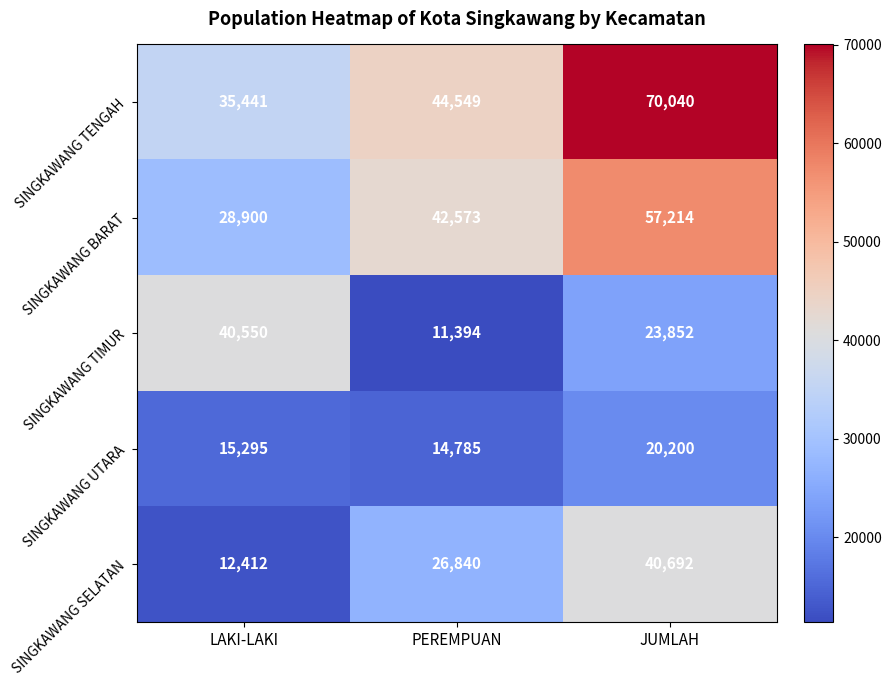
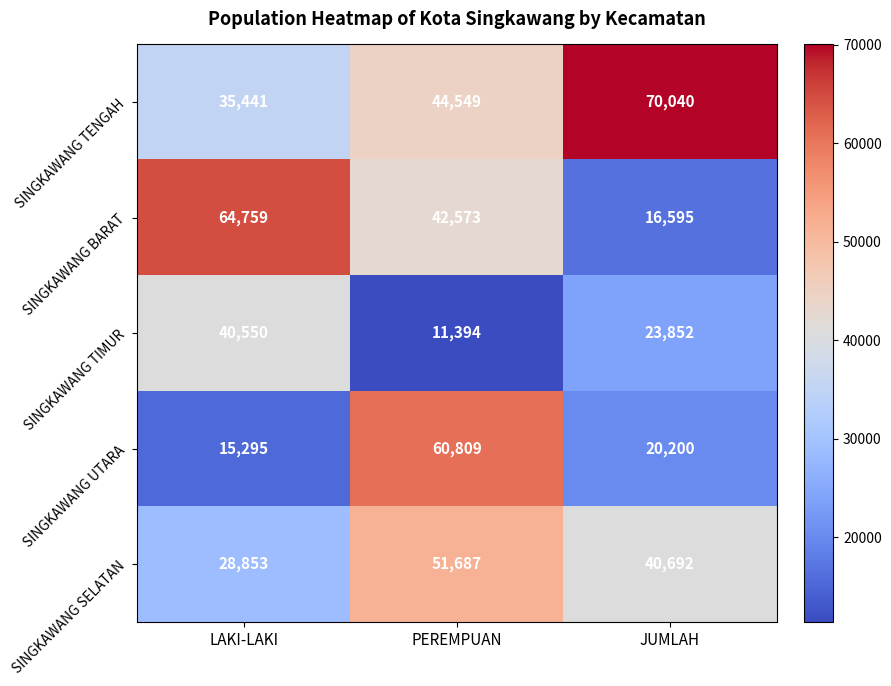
  {
    "SINGKAWANG TENGAH": {
      "LAKI-LAKI": "35,441",
      "PEREMPUAN": "44,549",
      "JUMLAH": "70,040"
    },
    "SINGKAWANG BARAT": {
-     "LAKI-LAKI": "28,900",
-     "JUMLAH": "57,214"
+     "LAKI-LAKI": "64,759",
+     "JUMLAH": "16,595"
    },
    "SINGKAWANG TIMUR": {
      "PEREMPUAN": "11,394",
      "JUMLAH": "23,852"
    },
    "SINGKAWANG UTARA": {
      "LAKI-LAKI": "15,295",
-     "PEREMPUAN": "14,785",
+     "PEREMPUAN": "60,809",
      "JUMLAH": "20,200"
    },
    "SINGKAWANG SELATAN": {
-     "LAKI-LAKI": "12,412",
-     "PEREMPUAN": "26,840"
+     "LAKI-LAKI": "28,853",
+     "PEREMPUAN": "51,687"
    }
  }
